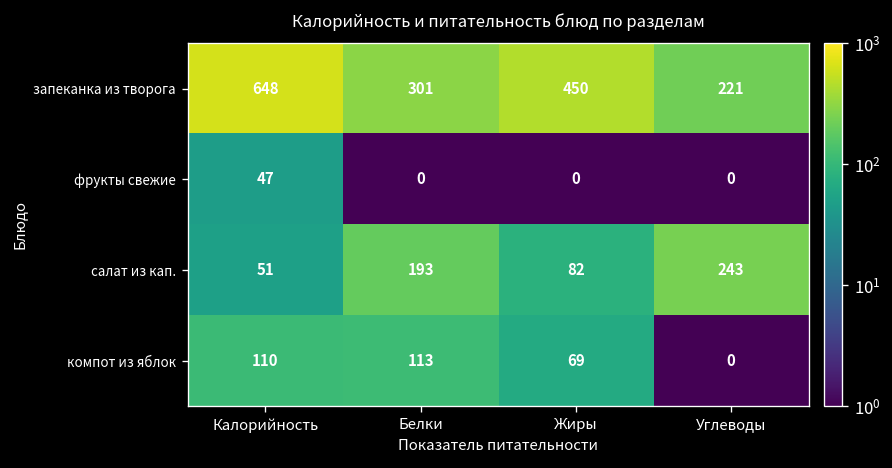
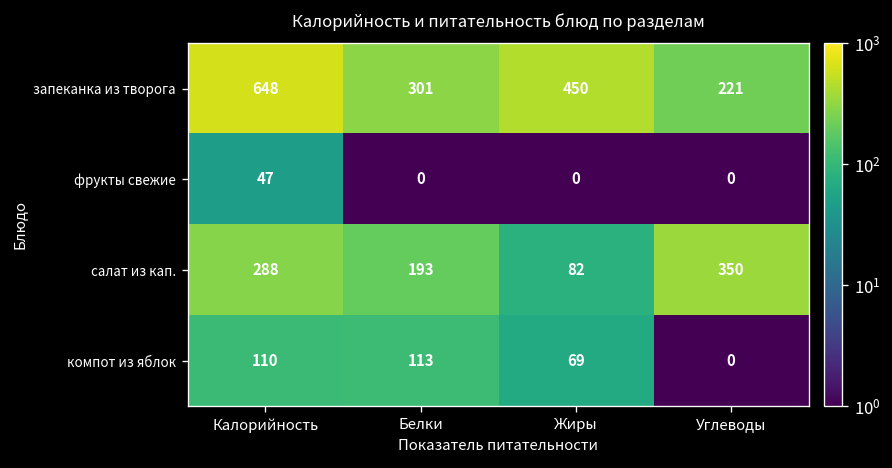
  {
    "запеканка из творога": {
      "Калорийность": 648,
      "Белки": 301,
      "Жиры": 450,
      "Углеводы": 221
    },
    "фрукты свежие": {
      "Калорийность": 47,
      "Белки": 0,
      "Жиры": 0,
      "Углеводы": 0
    },
    "салат из кап.": {
-     "Калорийность": 51,
+     "Калорийность": 288,
      "Белки": 193,
      "Жиры": 82,
-     "Углеводы": 243
+     "Углеводы": 350
    },
    "компот из яблок": {
      "Калорийность": 110,
      "Белки": 113,
      "Жиры": 69,
      "Углеводы": 0
    }
  }
